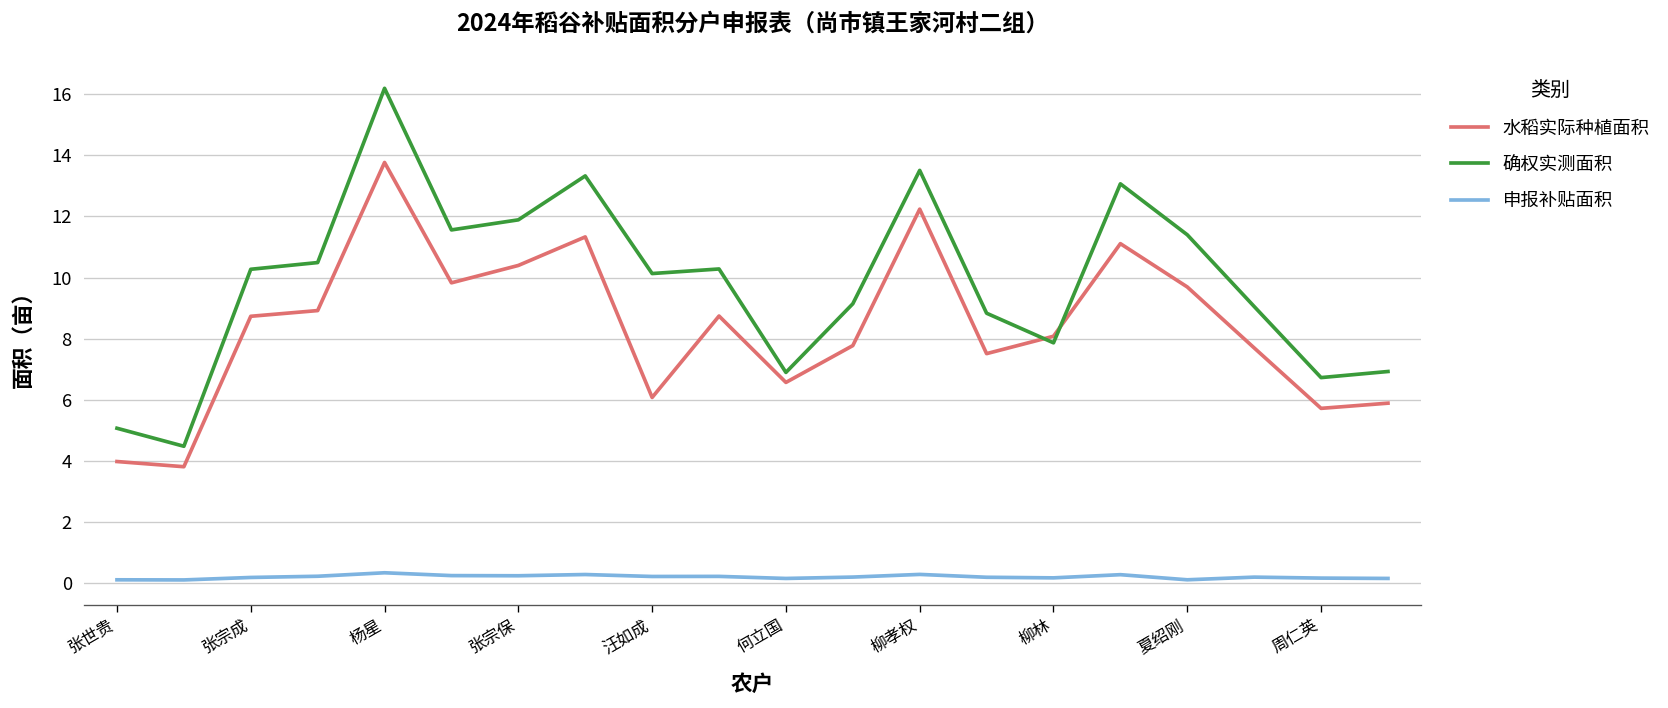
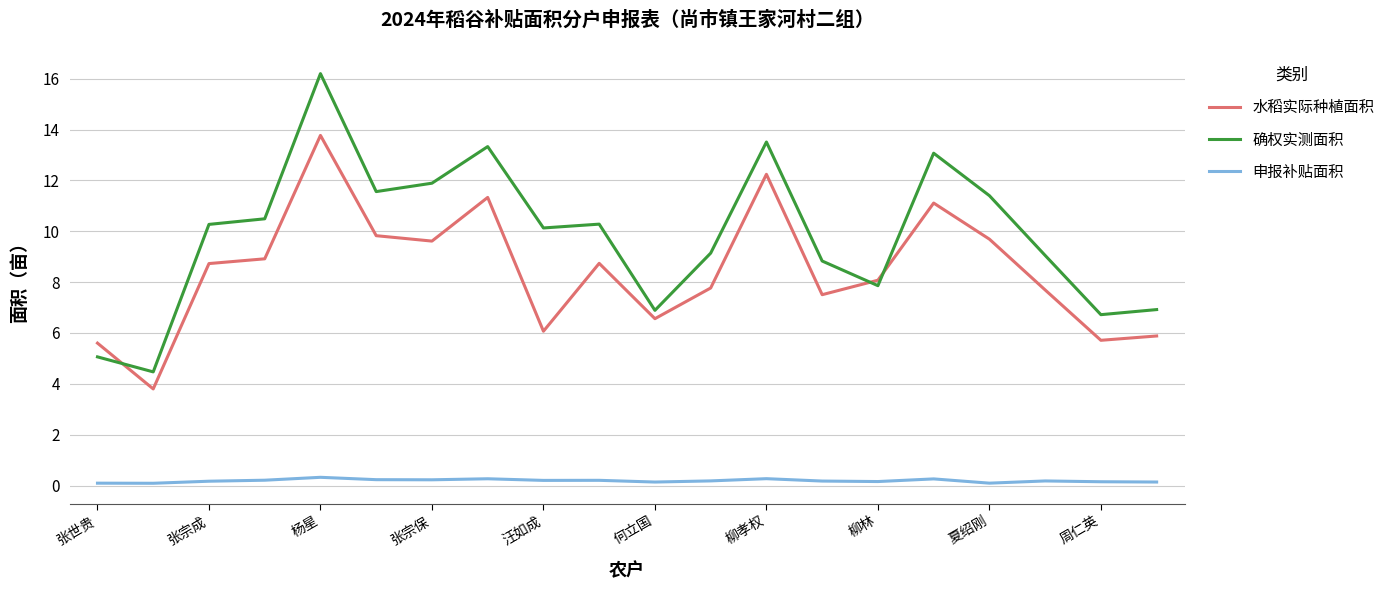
  {
    "水稻实际种植面积": {
-     "张世贵": 4.0,
+     "张世贵": 5.6,
      "张宗成": 8.7,
      "杨星": 13.8,
-     "张宗保": 10.4,
+     "张宗保": 9.6,
      "汪如成": 6.1,
      "何立国": 6.6,
      "柳孝权": 12.2,
      "柳林": 8.1,
      "夏绍刚": 9.7,
      "周仁英": 5.7
    },
    "确权实测面积": {
      "张世贵": 5.1,
      "张宗成": 10.3,
      "杨星": 16.2,
      "张宗保": 11.9,
      "汪如成": 10.1,
      "何立国": 6.9,
      "柳孝权": 13.5,
      "柳林": 7.9,
      "夏绍刚": 11.4,
      "周仁英": 6.7
    },
    "申报补贴面积": {
      "张世贵": 0.1,
      "张宗成": 0.2,
      "杨星": 0.3,
      "张宗保": 0.2,
      "汪如成": 0.2,
      "何立国": 0.1,
      "柳孝权": 0.3,
      "柳林": 0.2,
      "夏绍刚": 0.1,
      "周仁英": 0.1
    }
  }
